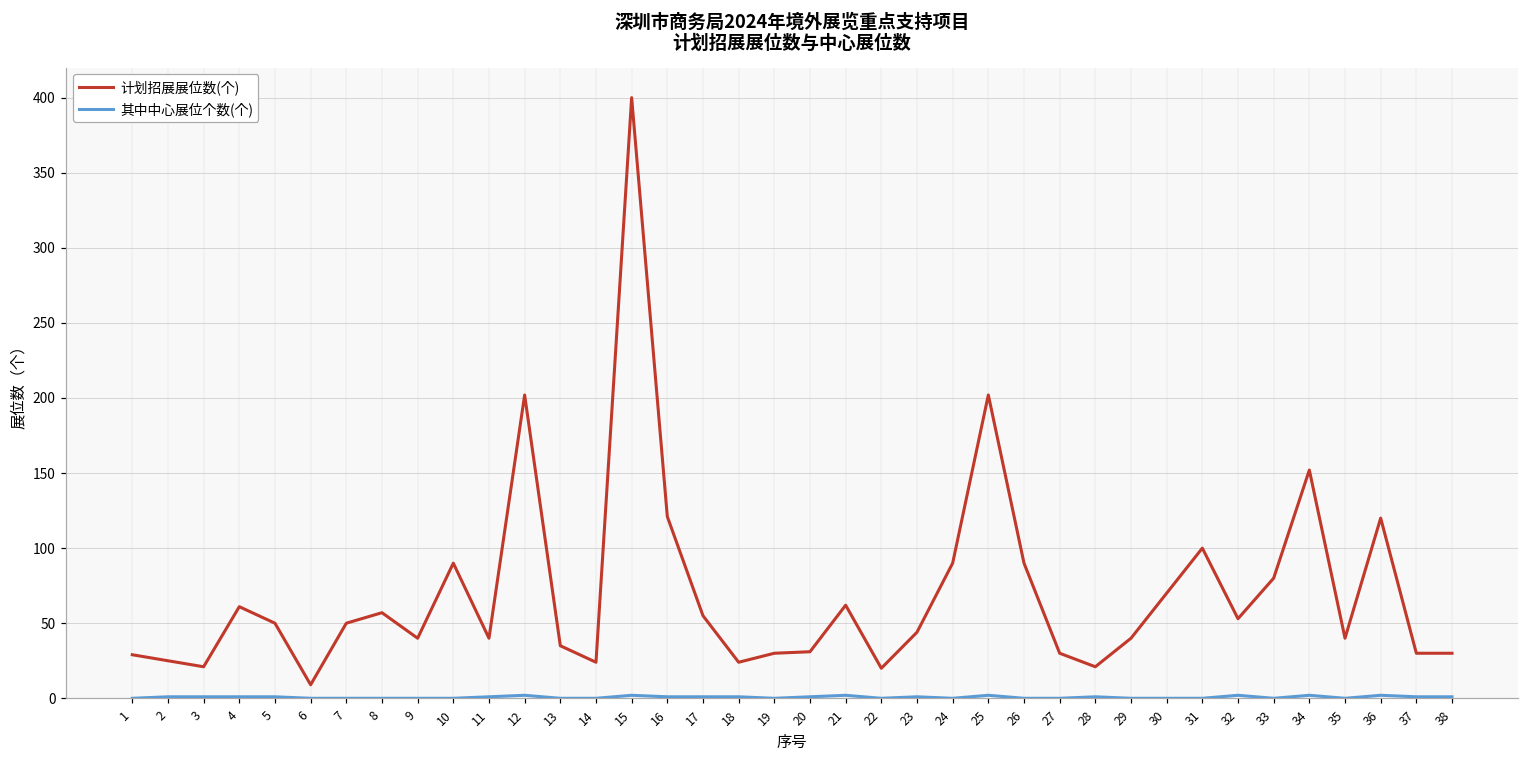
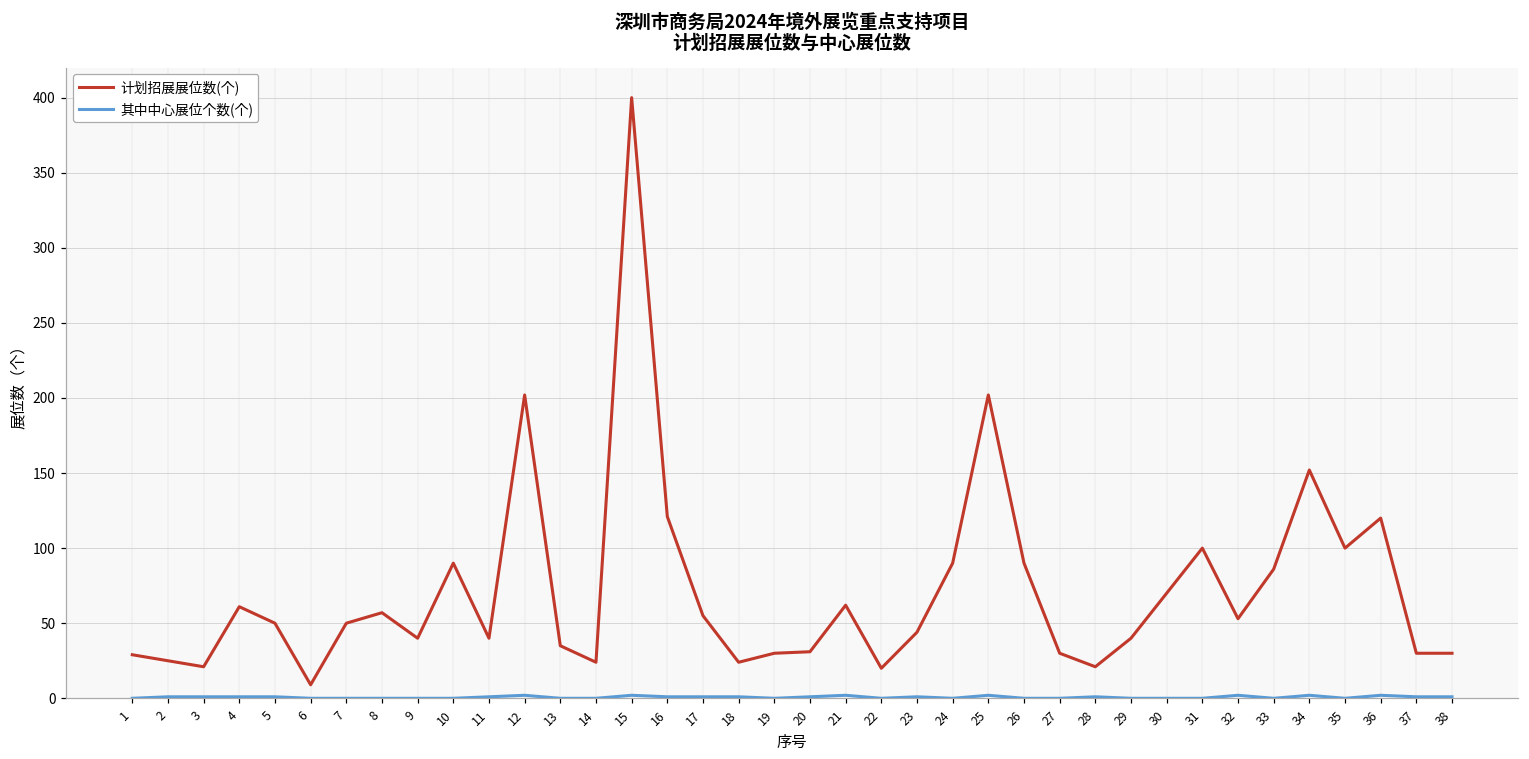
  {
    "计划招展展位数(个)": {
      "1": 29,
      "2": 25,
      "3": 21,
      "4": 61,
      "5": 50,
      "6": 9,
      "7": 50,
      "8": 57,
      "9": 40,
      "10": 90,
      "11": 40,
      "12": 202,
      "13": 35,
      "14": 24,
      "15": 400,
      "16": 121,
      "17": 55,
      "18": 24,
      "19": 30,
      "20": 31,
      "21": 62,
      "22": 20,
      "23": 44,
      "24": 90,
      "25": 202,
      "26": 90,
      "27": 30,
      "28": 21,
      "29": 40,
      "30": 70,
      "31": 100,
      "32": 53,
-     "33": 80,
+     "33": 86,
      "34": 152,
-     "35": 40,
+     "35": 100,
      "36": 120,
      "37": 30,
      "38": 30
    },
    "其中中心展位个数(个)": {
      "1": 0,
      "2": 1,
      "3": 1,
      "4": 1,
      "5": 1,
      "6": 0,
      "7": 0,
      "8": 0,
      "9": 0,
      "10": 0,
      "11": 1,
      "12": 2,
      "13": 0,
      "14": 0,
      "15": 2,
      "16": 1,
      "17": 1,
      "18": 1,
      "19": 0,
      "20": 1,
      "21": 2,
      "22": 0,
      "23": 1,
      "24": 0,
      "25": 2,
      "26": 0,
      "27": 0,
      "28": 1,
      "29": 0,
      "30": 0,
      "31": 0,
      "32": 2,
      "33": 0,
      "34": 2,
      "35": 0,
      "36": 2,
      "37": 1,
      "38": 1
    }
  }
